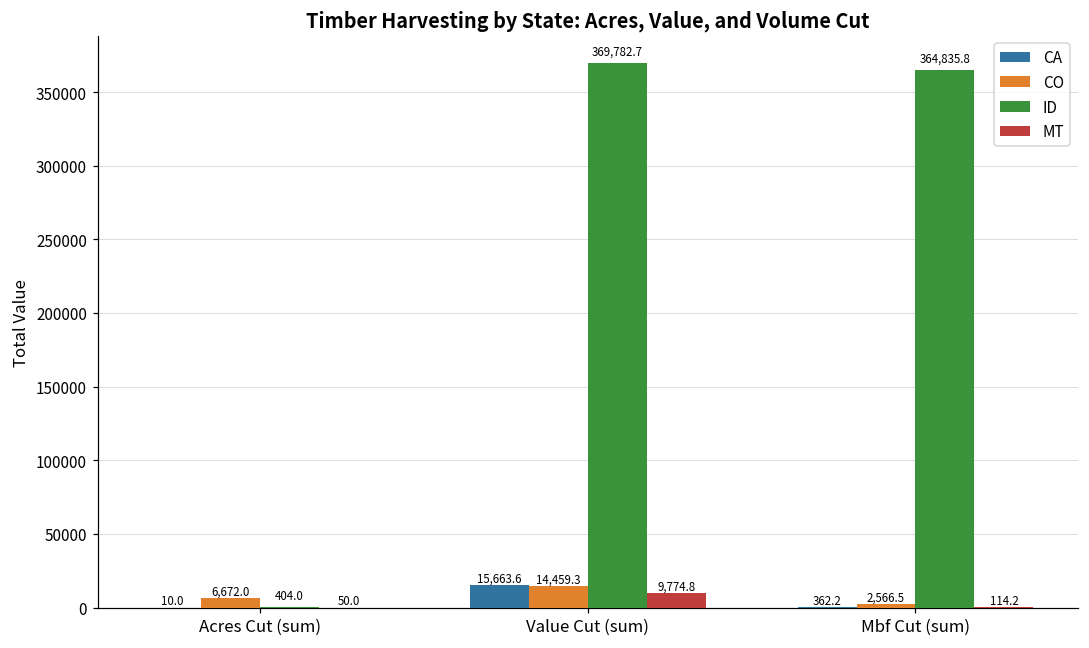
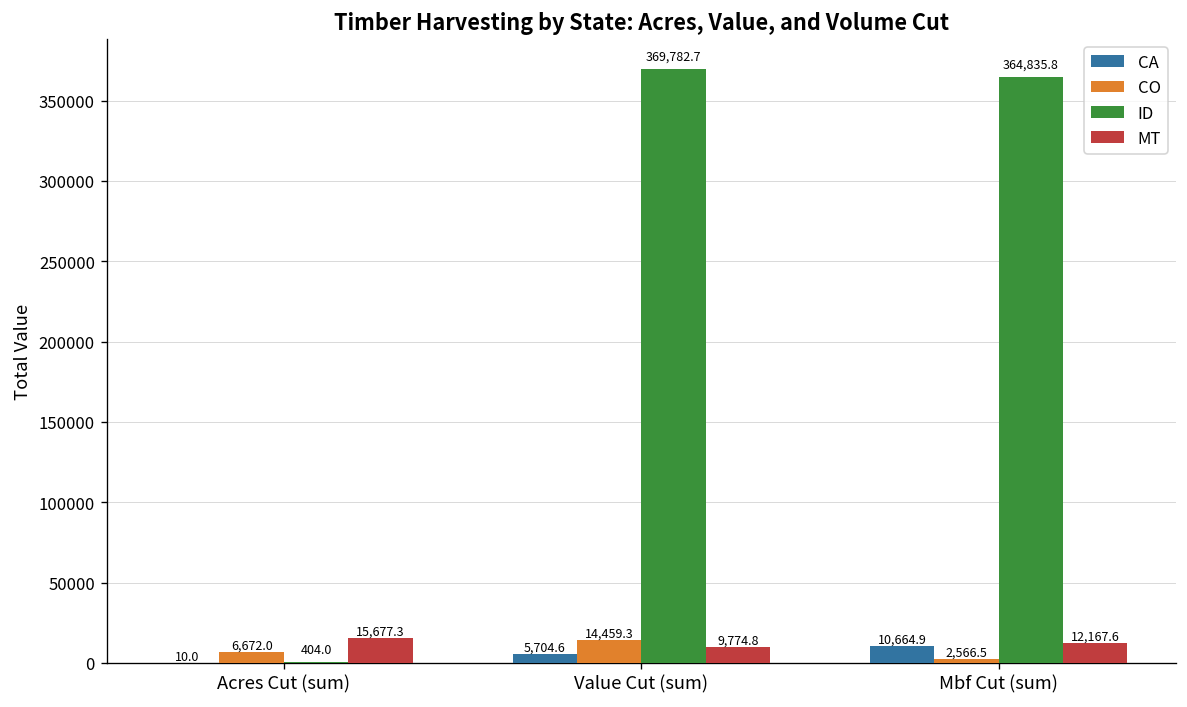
  {
    "CA": {
      "Acres Cut (sum)": "10.0",
-     "Value Cut (sum)": "15,663.6",
-     "Mbf Cut (sum)": "362.2"
+     "Value Cut (sum)": "5,704.6",
+     "Mbf Cut (sum)": "10,664.9"
    },
    "CO": {
      "Acres Cut (sum)": "6,672.0",
      "Value Cut (sum)": "14,459.3",
      "Mbf Cut (sum)": "2,566.5"
    },
    "ID": {
      "Acres Cut (sum)": "404.0",
      "Value Cut (sum)": "369,782.7",
      "Mbf Cut (sum)": "364,835.8"
    },
    "MT": {
-     "Acres Cut (sum)": "50.0",
+     "Acres Cut (sum)": "15,677.3",
      "Value Cut (sum)": "9,774.8",
-     "Mbf Cut (sum)": "114.2"
+     "Mbf Cut (sum)": "12,167.6"
    }
  }
